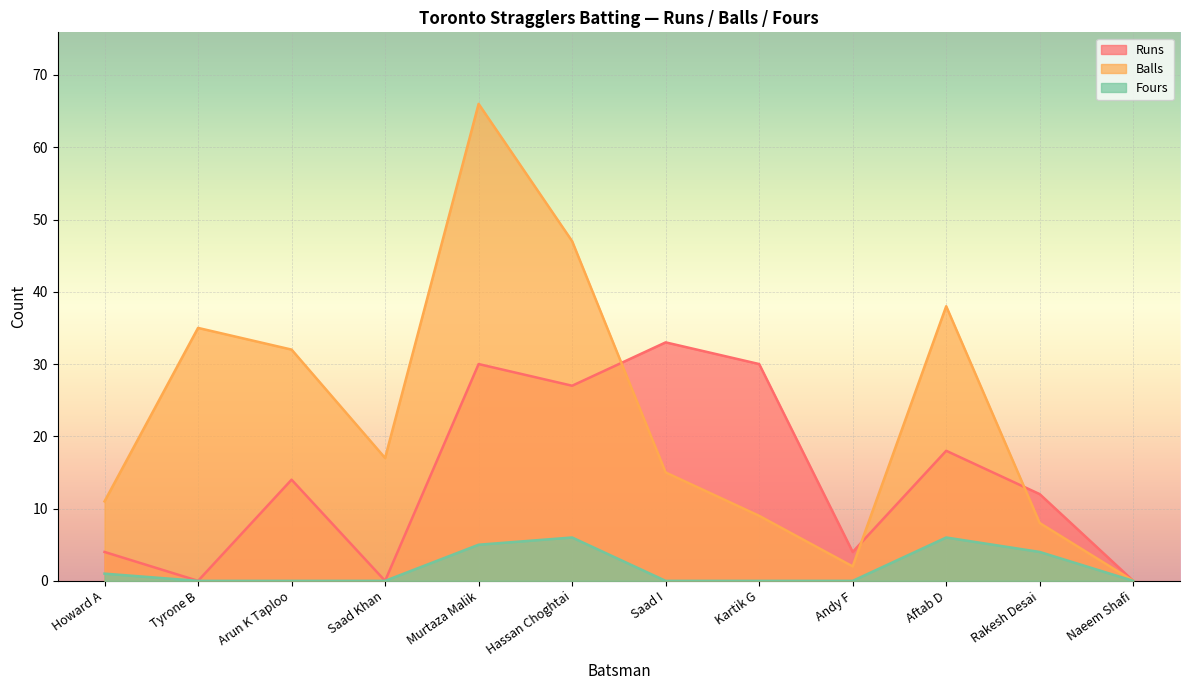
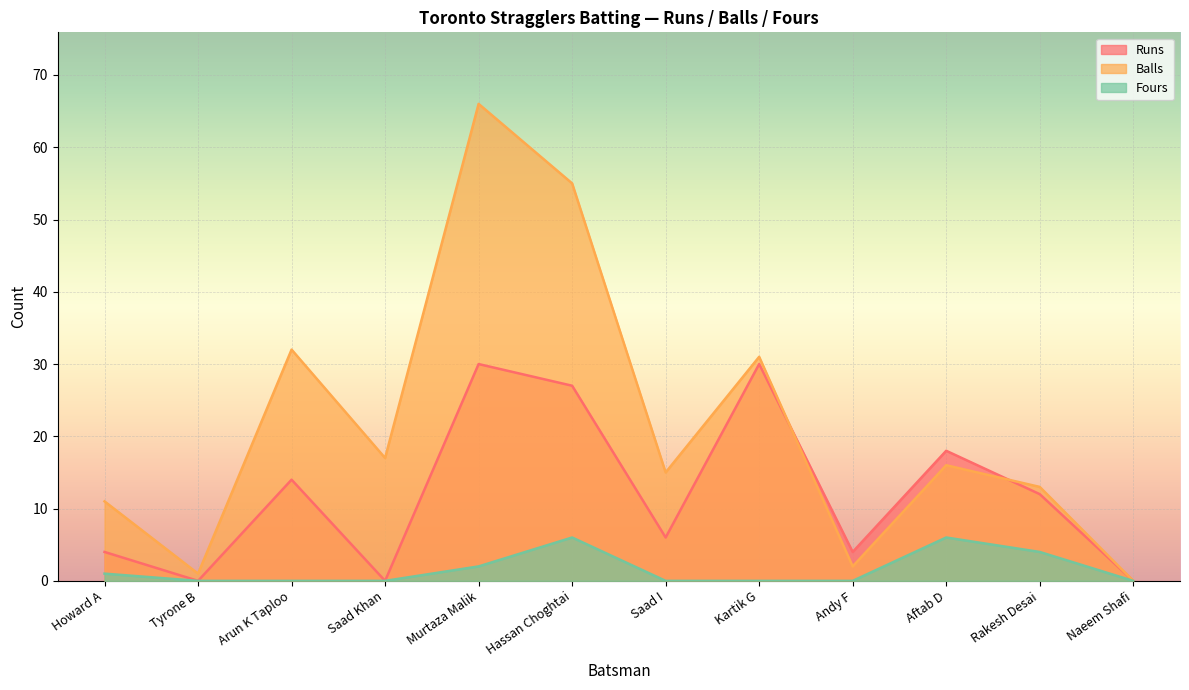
  {
    "Runs": {
      "Howard A": 4,
      "Arun K Taploo": 14,
      "Murtaza Malik": 30,
      "Hassan Choghtai": 27,
-     "Saad I": 33,
+     "Saad I": 6,
      "Kartik G": 30,
      "Andy F": 4,
      "Aftab D": 18,
      "Rakesh Desai": 12
    },
    "Balls": {
      "Howard A": 11,
-     "Tyrone B": 35,
+     "Tyrone B": 1,
      "Arun K Taploo": 32,
      "Saad Khan": 17,
      "Murtaza Malik": 66,
-     "Hassan Choghtai": 47,
+     "Hassan Choghtai": 55,
      "Saad I": 15,
-     "Kartik G": 9,
+     "Kartik G": 31,
      "Andy F": 2,
-     "Aftab D": 38,
-     "Rakesh Desai": 8
+     "Aftab D": 16,
+     "Rakesh Desai": 13
    },
    "Fours": {
      "Howard A": 1,
      "Arun K Taploo": 0,
-     "Murtaza Malik": 5,
+     "Murtaza Malik": 2,
      "Hassan Choghtai": 6,
      "Saad I": 0,
      "Kartik G": 0,
      "Andy F": 0,
      "Aftab D": 6,
      "Rakesh Desai": 4
    }
  }
